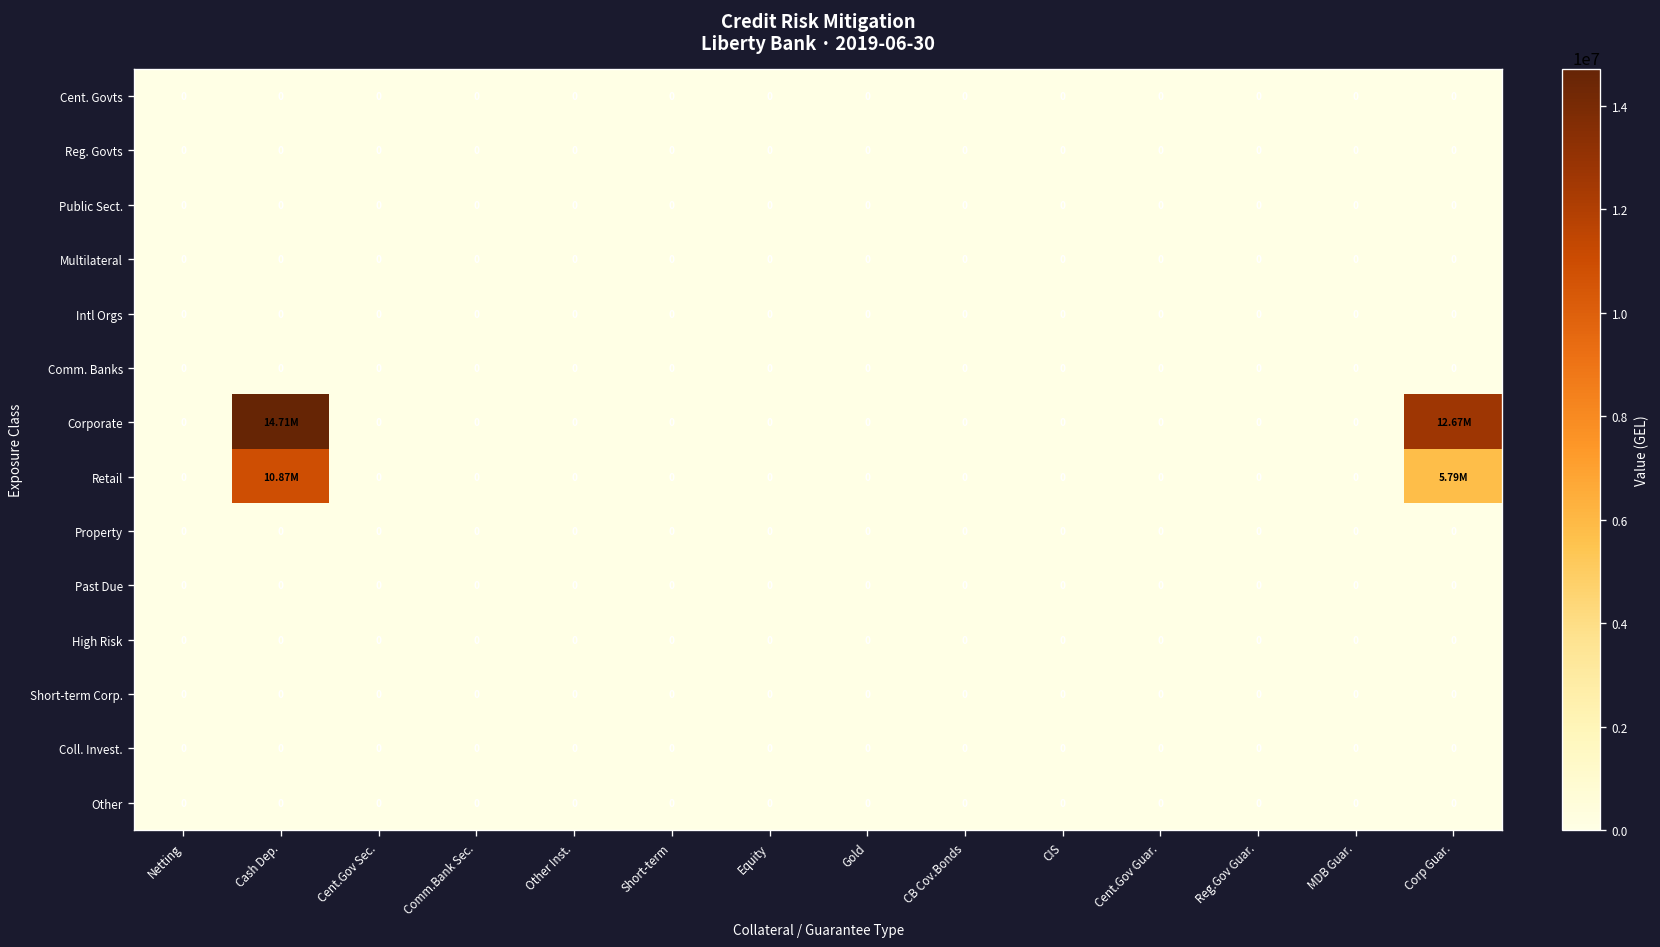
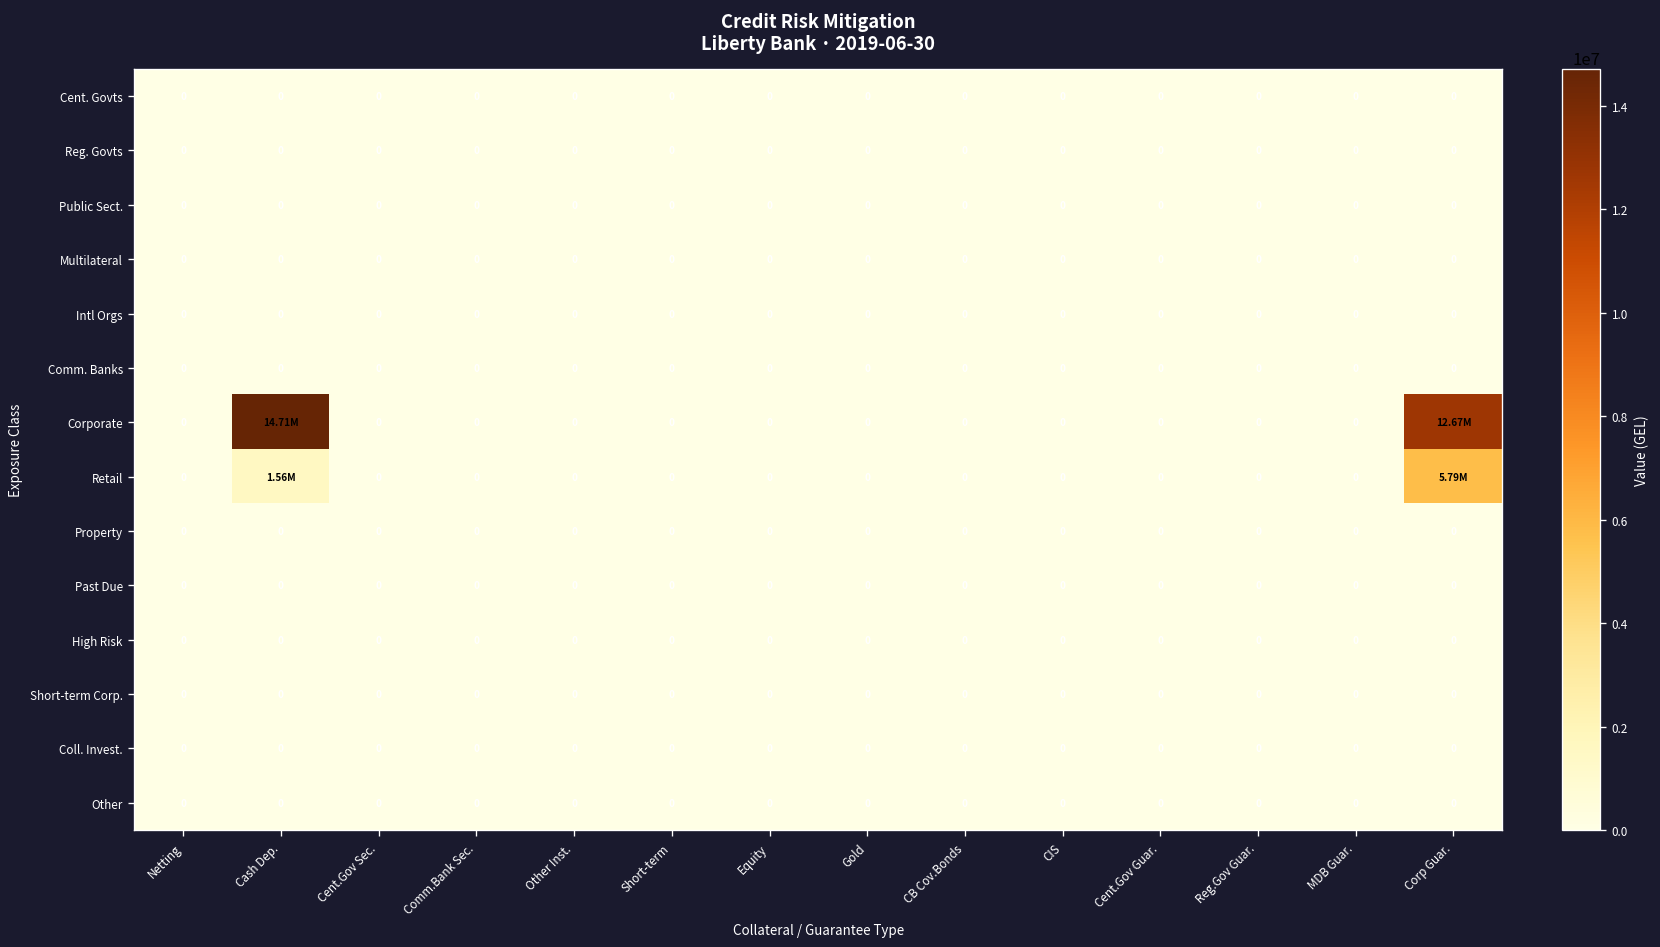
  {
    "Corporate": {
      "Cash Dep.": "14.71M",
      "Corp Guar.": "12.67M"
    },
    "Retail": {
-     "Cash Dep.": "10.87M",
+     "Cash Dep.": "1.56M",
      "Corp Guar.": "5.79M"
    }
  }
